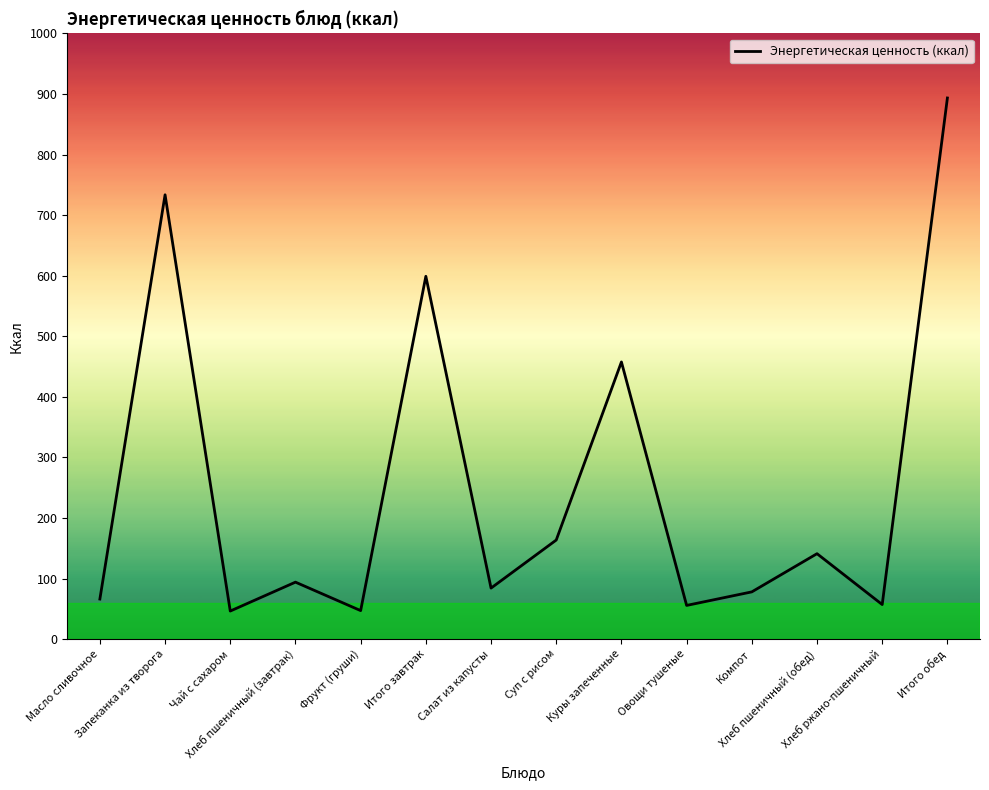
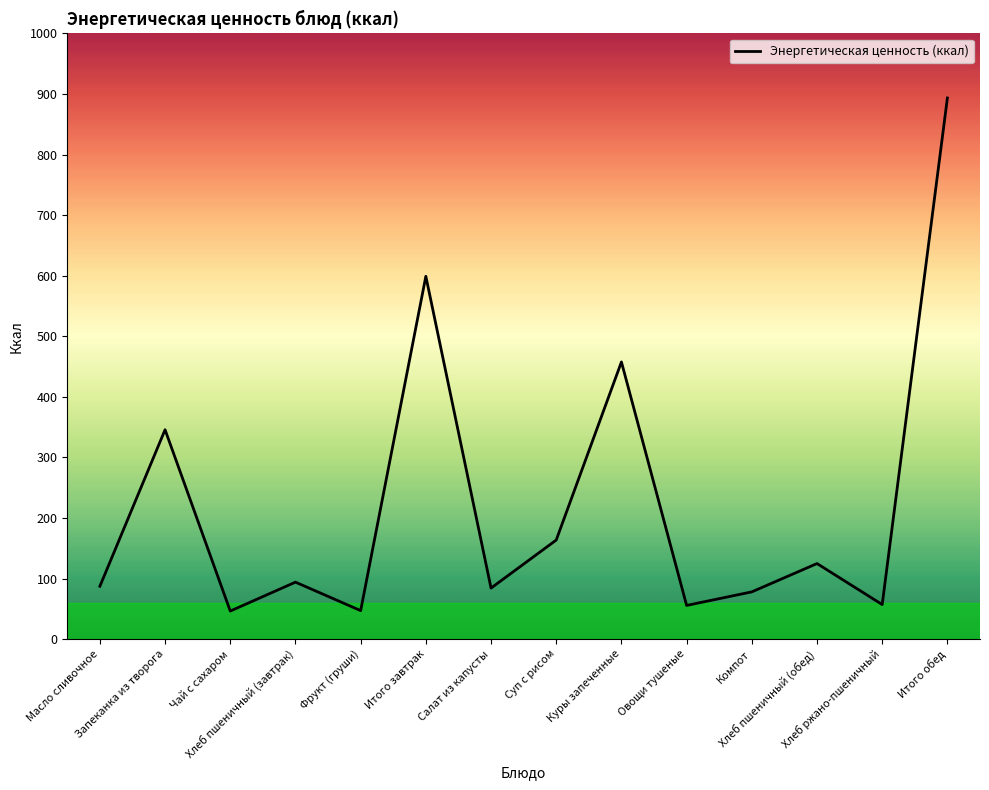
  {
-   "Масло сливочное": 70,
-   "Запеканка из творога": 730,
+   "Масло сливочное": 90,
+   "Запеканка из творога": 350,
    "Хлеб пшеничный (завтрак)": 90,
    "Итого завтрак": 600,
    "Салат из капусты": 80,
    "Суп с рисом": 160,
    "Куры запеченные": 460,
    "Компот": 80,
-   "Хлеб пшеничный (обед)": 140,
+   "Хлеб пшеничный (обед)": 120,
    "Итого обед": 890
  }
